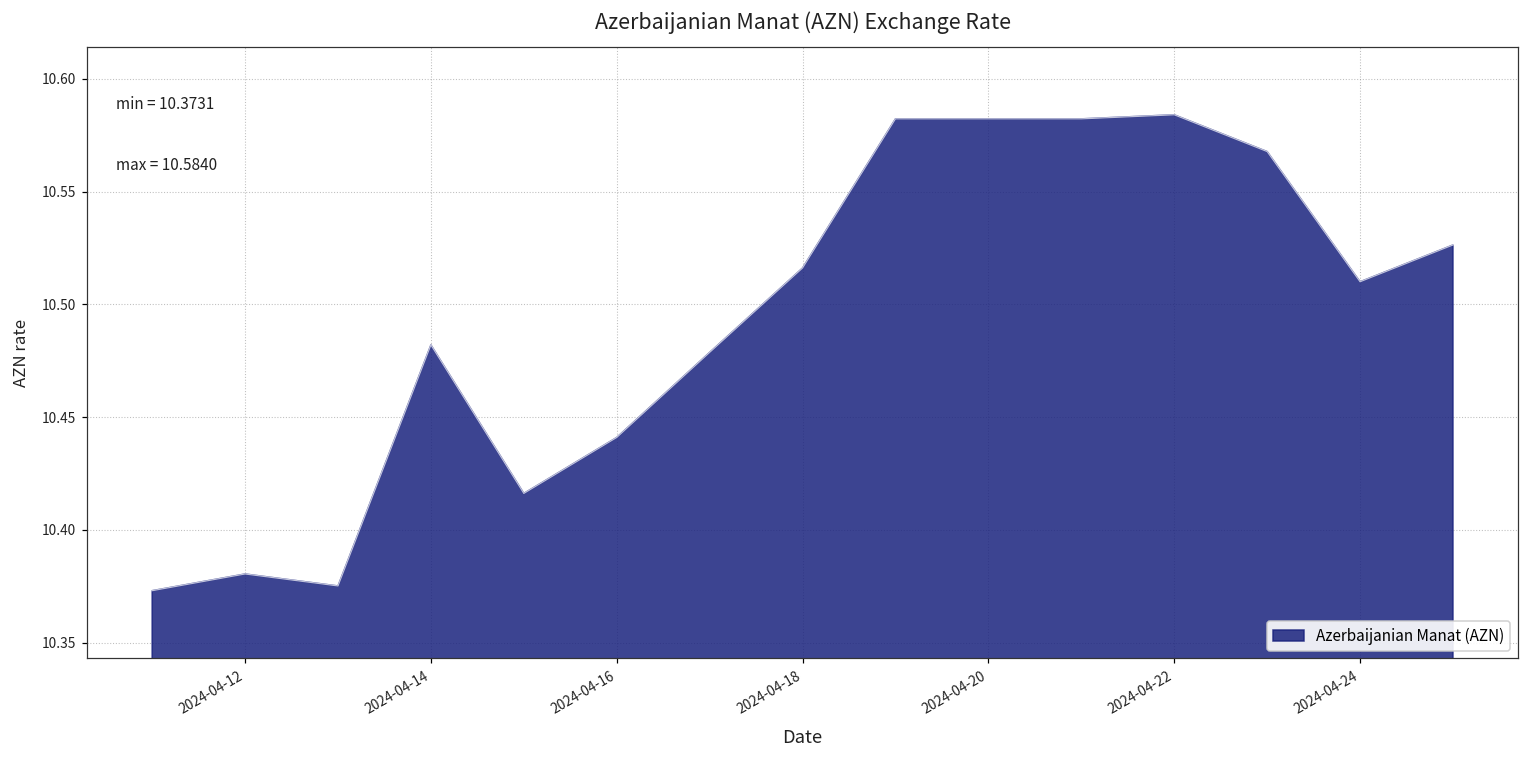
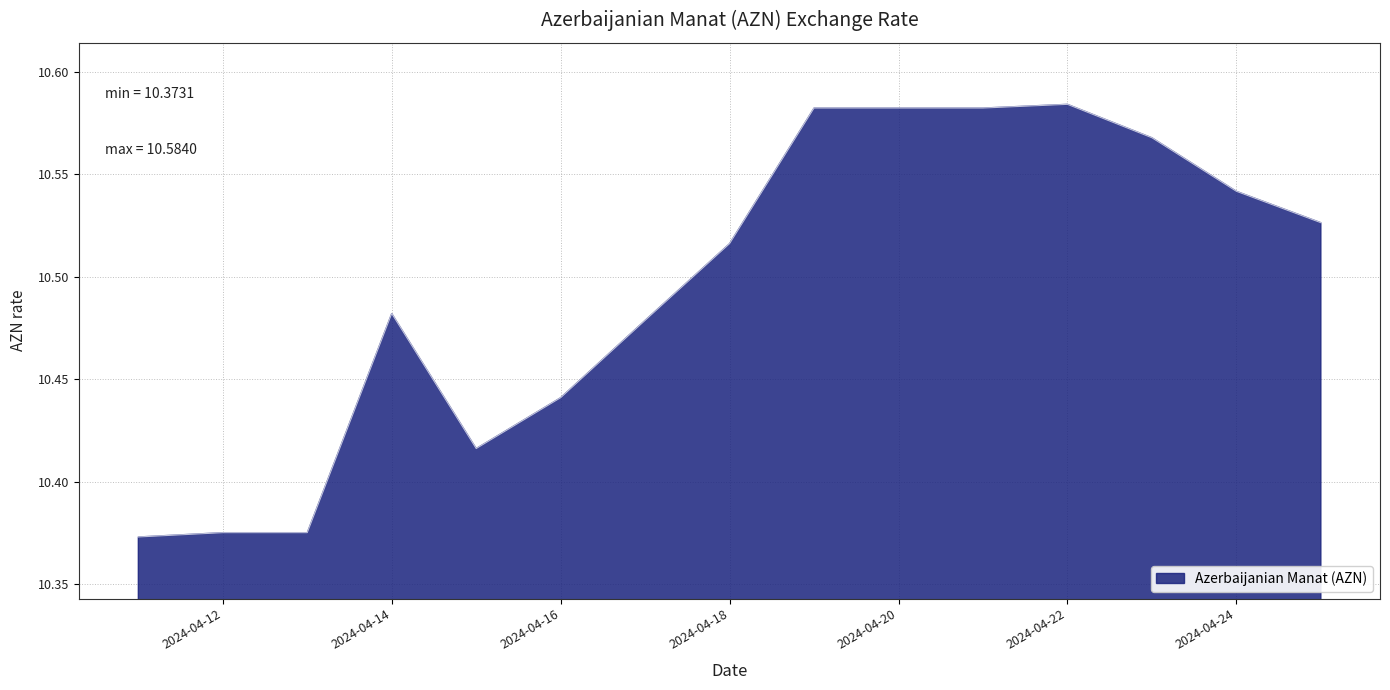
  {
-   "2024-04-12": 10.381,
+   "2024-04-12": 10.375,
    "2024-04-14": 10.482,
    "2024-04-16": 10.441,
    "2024-04-18": 10.516,
    "2024-04-20": 10.582,
    "2024-04-22": 10.584,
-   "2024-04-24": 10.510
+   "2024-04-24": 10.542
  }
